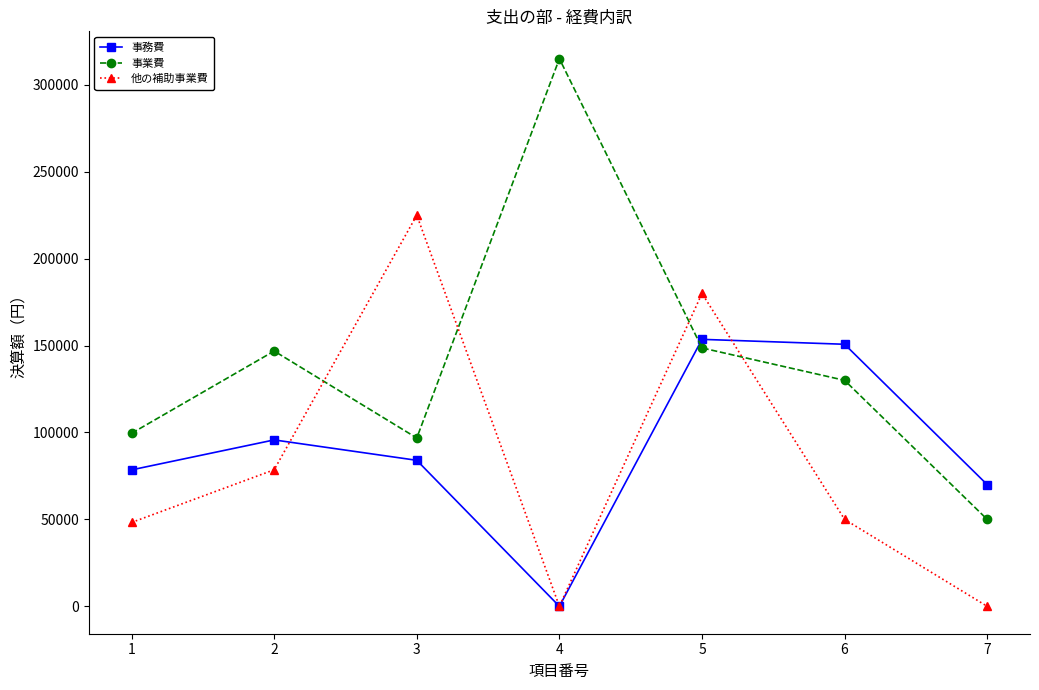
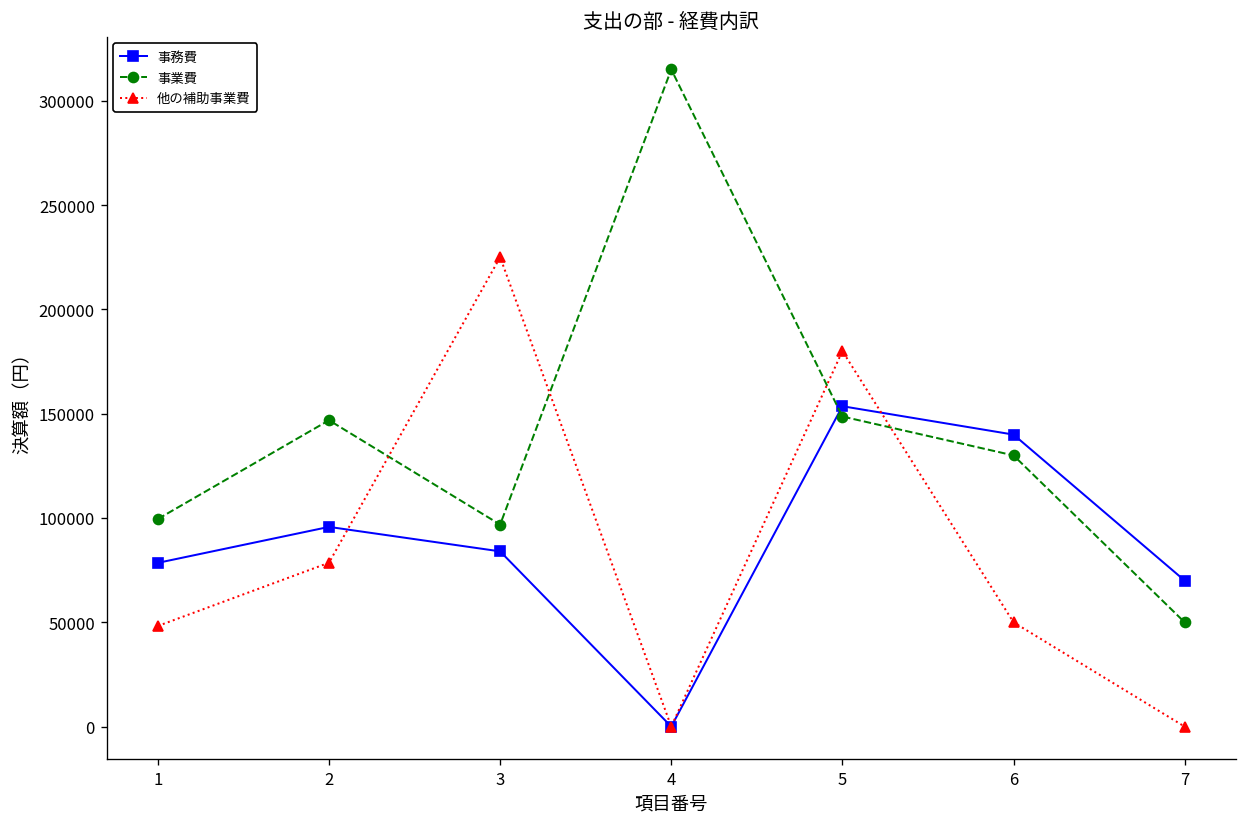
  {
    "事務費": {
      "1": 79000,
      "2": 96000,
      "3": 84000,
      "5": 154000,
-     "6": 151000,
+     "6": 140000,
      "7": 70000
    },
    "事業費": {
      "1": 100000,
      "2": 147000,
      "3": 97000,
      "4": 315000,
      "5": 149000,
      "6": 130000,
      "7": 50000
    },
    "他の補助事業費": {
      "1": 48000,
      "2": 79000,
      "3": 225000,
      "5": 180000,
      "6": 50000,
      "7": 0
    }
  }
